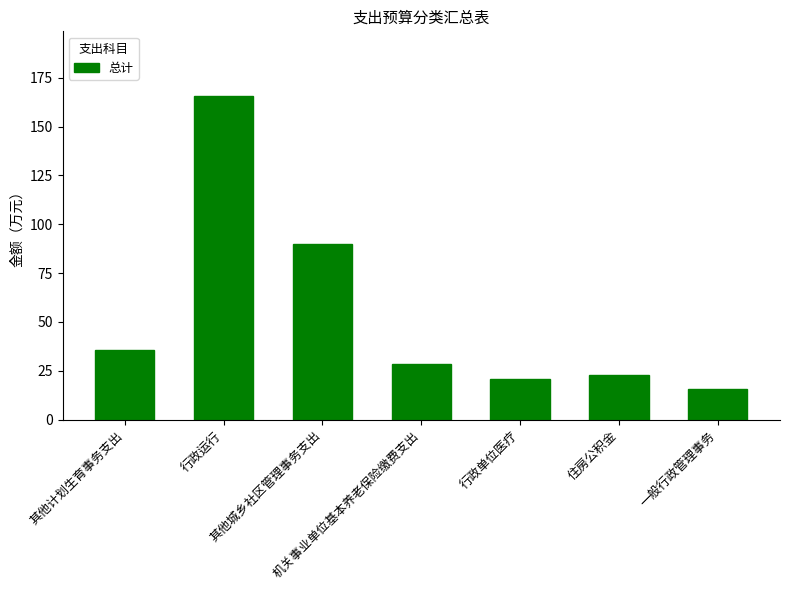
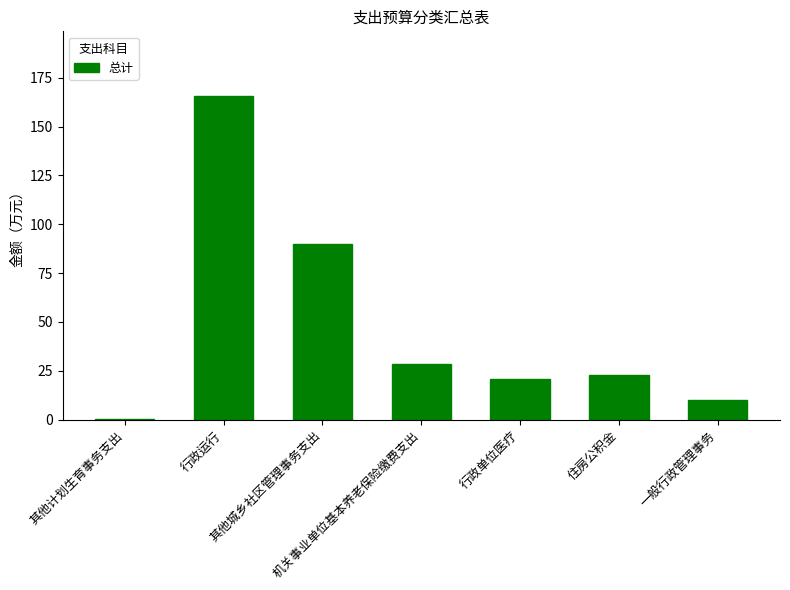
  {
-   "其他计划生育事务支出": 36,
+   "其他计划生育事务支出": 1,
    "行政运行": 166,
    "其他城乡社区管理事务支出": 90,
    "机关事业单位基本养老保险缴费支出": 29,
    "行政单位医疗": 21,
    "住房公积金": 23,
-   "一般行政管理事务": 16
+   "一般行政管理事务": 10
  }
